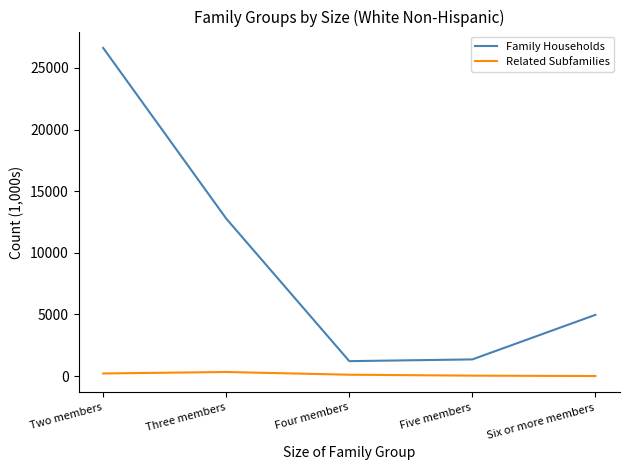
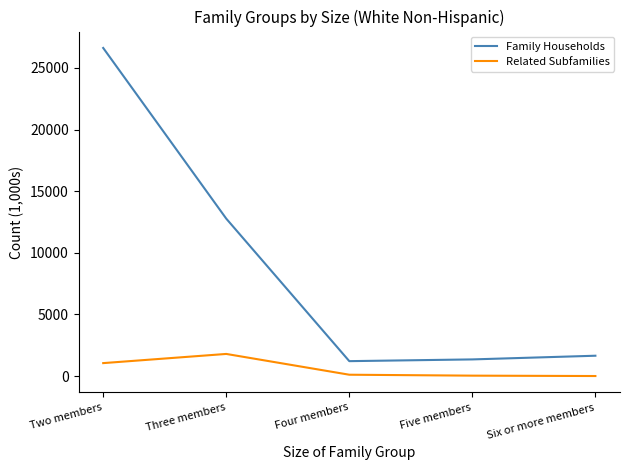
  {
    "Family Households": {
      "Two members": 26600,
      "Three members": 12800,
      "Four members": 1200,
      "Five members": 1400,
-     "Six or more members": 5000
+     "Six or more members": 1700
    },
    "Related Subfamilies": {
-     "Two members": 200,
-     "Three members": 300,
+     "Two members": 1100,
+     "Three members": 1800,
      "Four members": 100,
      "Five members": 0,
      "Six or more members": 0
    }
  }
